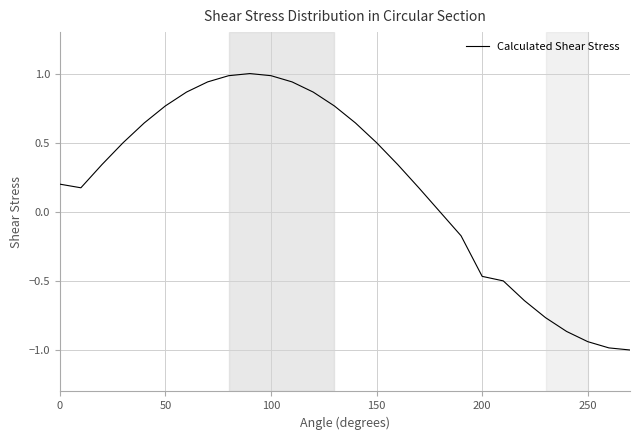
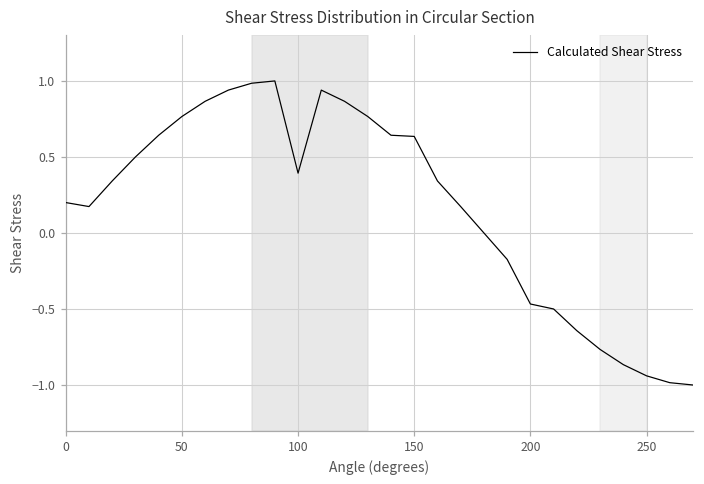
  {
    "0": 0.20,
    "50": 0.77,
-   "100": 0.98,
-   "150": 0.50,
+   "100": 0.39,
+   "150": 0.64,
    "200": -0.47,
    "250": -0.94
  }
